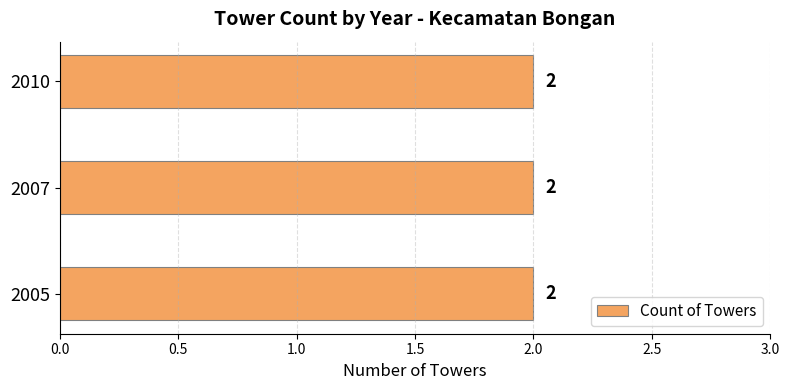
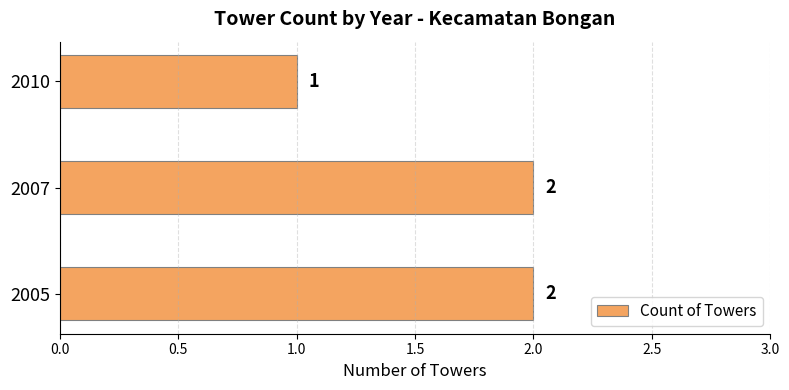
  {
-   "2010": 2,
+   "2010": 1,
    "2007": 2,
    "2005": 2
  }
